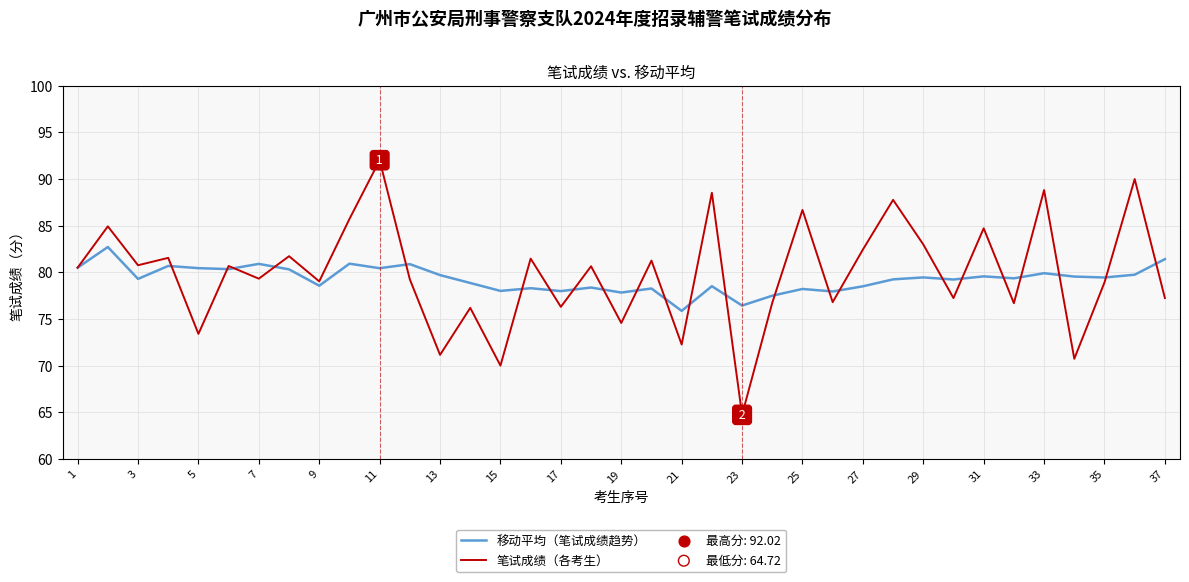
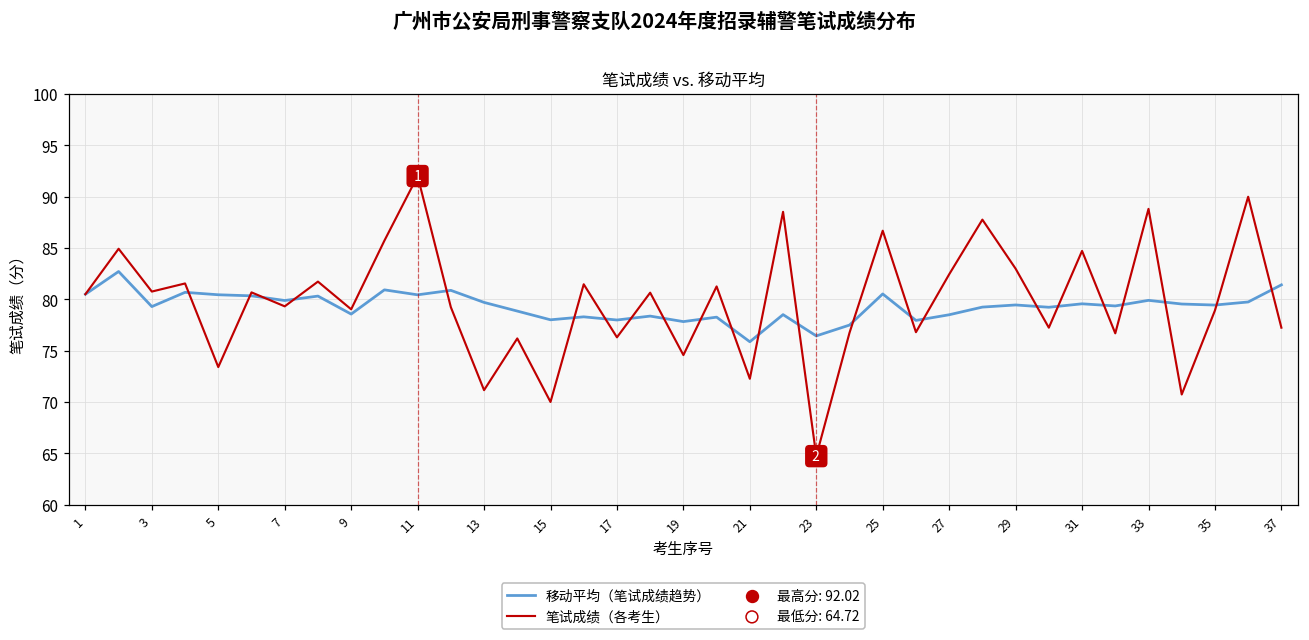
  {
    "移动平均（笔试成绩趋势）": {
      "3": 79,
      "5": 80,
-     "7": 81,
+     "7": 80,
      "9": 79,
      "11": 80,
      "13": 80,
      "15": 78,
      "17": 78,
      "19": 78,
      "21": 76,
      "23": 76,
-     "25": 78,
+     "25": 81,
      "27": 78,
      "29": 79,
      "31": 80,
      "33": 80,
      "35": 79,
      "37": 81
    }
  }
